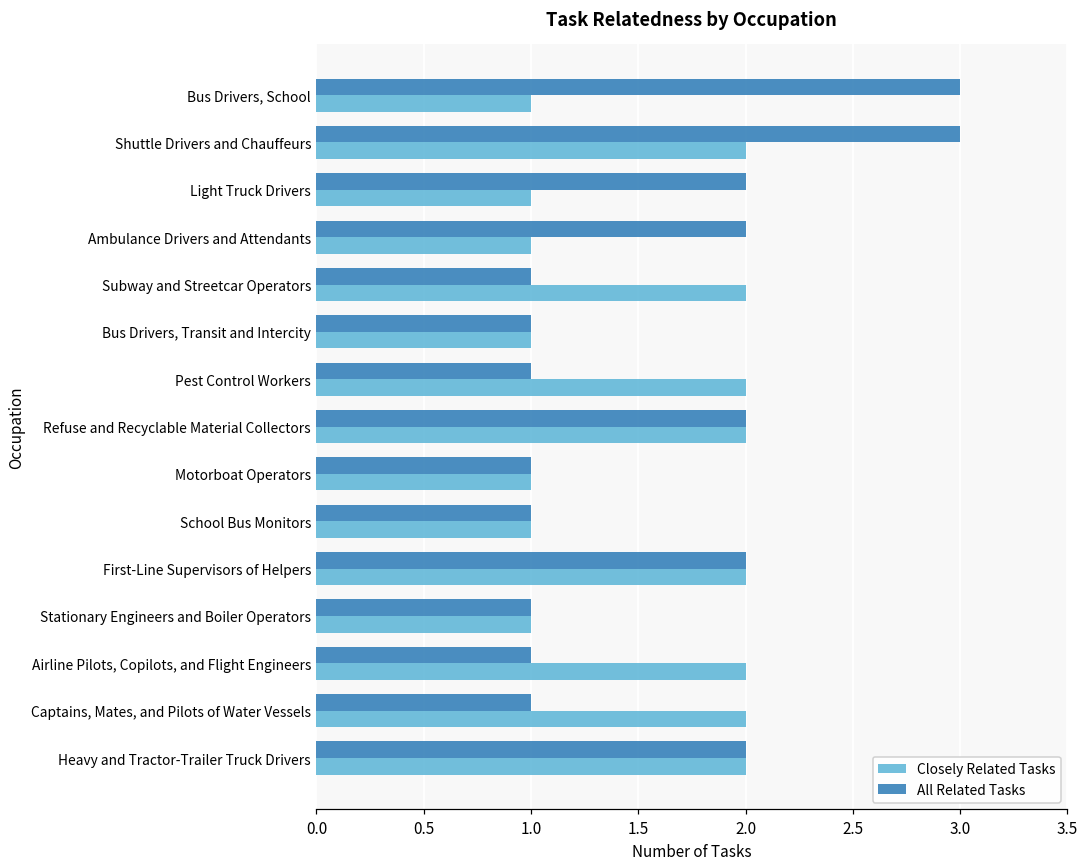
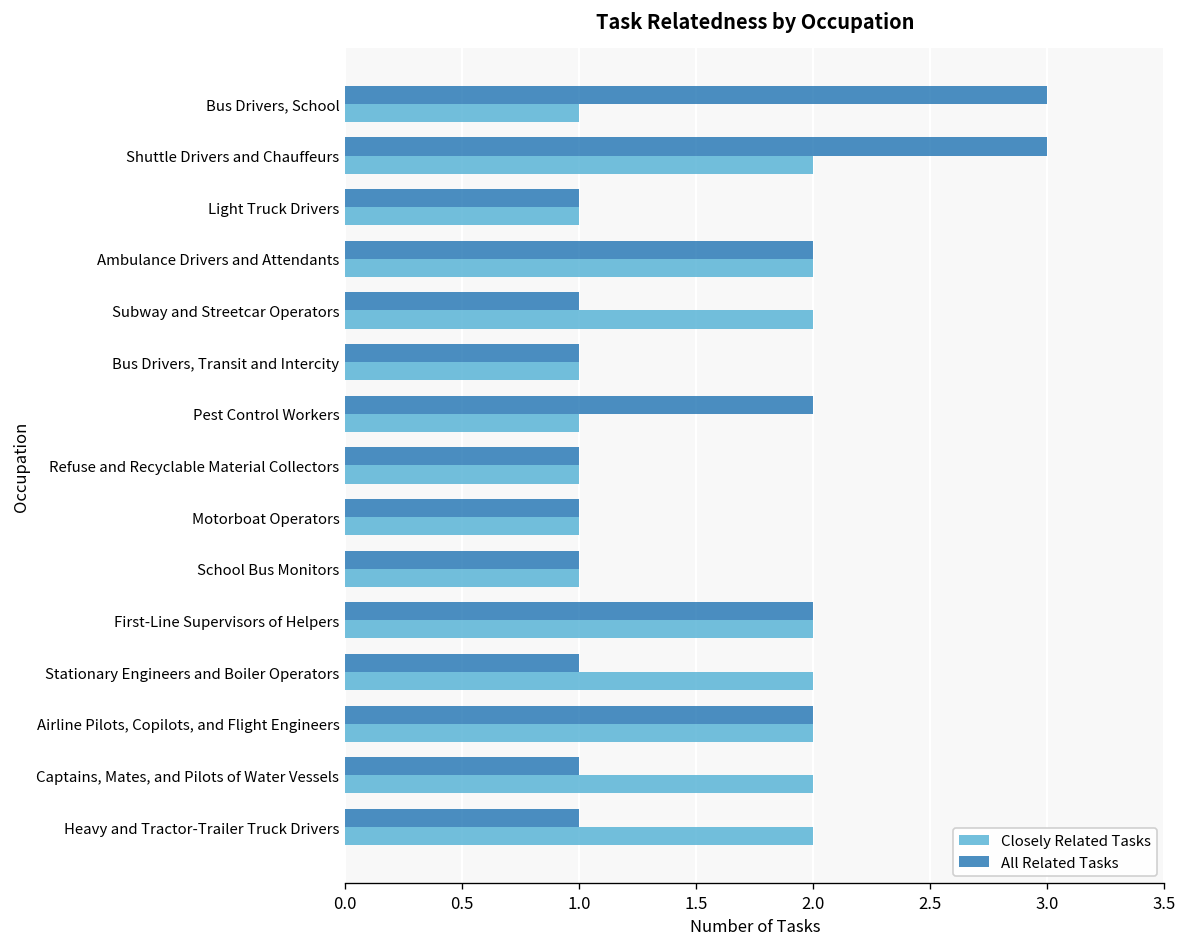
  {
    "Closely Related Tasks": {
      "Bus Drivers, School": 1,
      "Shuttle Drivers and Chauffeurs": 2,
      "Light Truck Drivers": 1,
-     "Ambulance Drivers and Attendants": 1,
+     "Ambulance Drivers and Attendants": 2,
      "Subway and Streetcar Operators": 2,
      "Bus Drivers, Transit and Intercity": 1,
-     "Pest Control Workers": 2,
-     "Refuse and Recyclable Material Collectors": 2,
+     "Pest Control Workers": 1,
+     "Refuse and Recyclable Material Collectors": 1,
      "Motorboat Operators": 1,
      "School Bus Monitors": 1,
      "First-Line Supervisors of Helpers": 2,
-     "Stationary Engineers and Boiler Operators": 1,
+     "Stationary Engineers and Boiler Operators": 2,
      "Airline Pilots, Copilots, and Flight Engineers": 2,
      "Captains, Mates, and Pilots of Water Vessels": 2,
      "Heavy and Tractor-Trailer Truck Drivers": 2
    },
    "All Related Tasks": {
      "Bus Drivers, School": 3,
      "Shuttle Drivers and Chauffeurs": 3,
-     "Light Truck Drivers": 2,
+     "Light Truck Drivers": 1,
      "Ambulance Drivers and Attendants": 2,
      "Subway and Streetcar Operators": 1,
      "Bus Drivers, Transit and Intercity": 1,
-     "Pest Control Workers": 1,
-     "Refuse and Recyclable Material Collectors": 2,
+     "Pest Control Workers": 2,
+     "Refuse and Recyclable Material Collectors": 1,
      "Motorboat Operators": 1,
      "School Bus Monitors": 1,
      "First-Line Supervisors of Helpers": 2,
      "Stationary Engineers and Boiler Operators": 1,
-     "Airline Pilots, Copilots, and Flight Engineers": 1,
+     "Airline Pilots, Copilots, and Flight Engineers": 2,
      "Captains, Mates, and Pilots of Water Vessels": 1,
-     "Heavy and Tractor-Trailer Truck Drivers": 2
+     "Heavy and Tractor-Trailer Truck Drivers": 1
    }
  }
